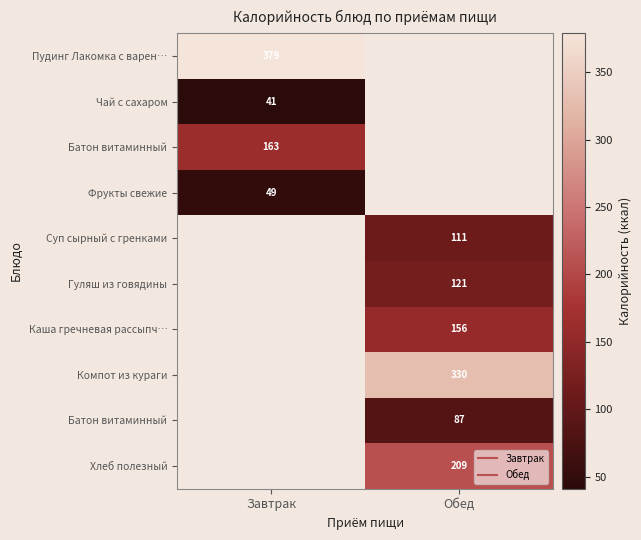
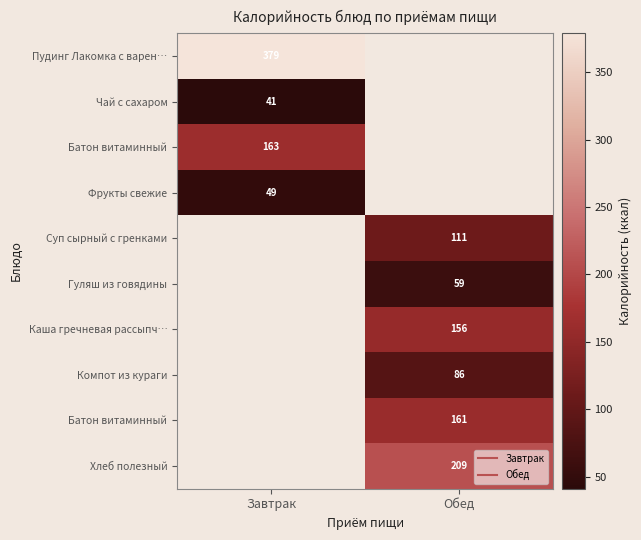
  {
    "Чай с сахаром": {
      "Завтрак": 41
    },
    "Батон витаминный": {
      "Завтрак": 163,
-     "Обед": 87
+     "Обед": 161
    },
    "Фрукты свежие": {
      "Завтрак": 49
    },
    "Суп сырный с гренками": {
      "Обед": 111
    },
    "Гуляш из говядины": {
-     "Обед": 121
+     "Обед": 59
    },
    "Каша гречневая рассыпч…": {
      "Обед": 156
    },
    "Компот из кураги": {
-     "Обед": 330
+     "Обед": 86
    },
    "Хлеб полезный": {
      "Обед": 209
    }
  }
